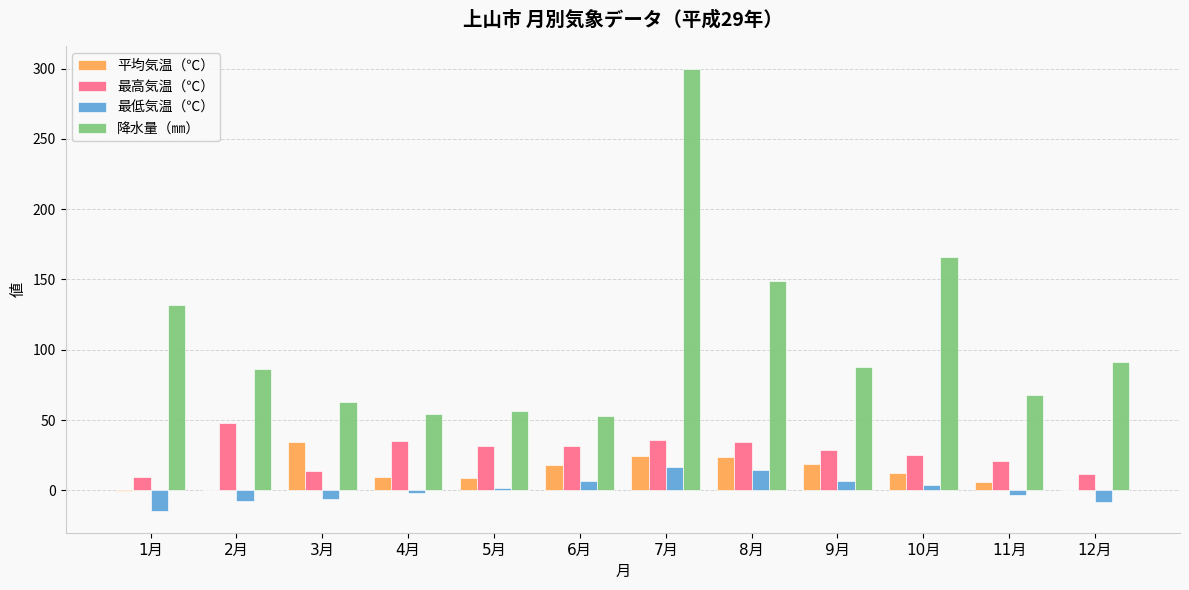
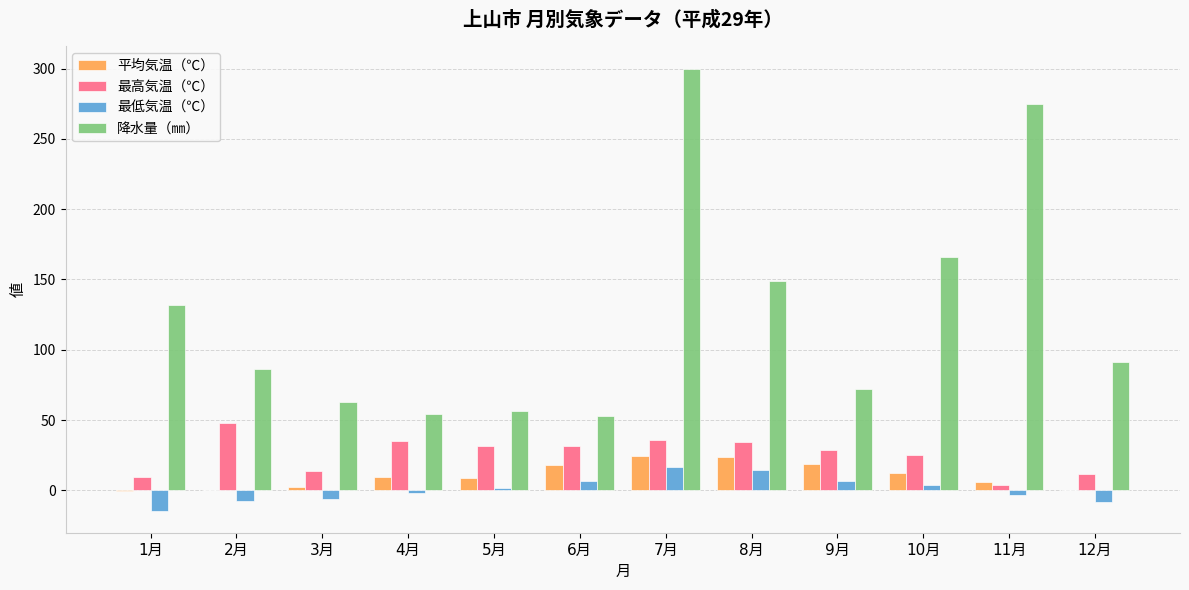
  {
    "平均気温（℃）": {
-     "3月": 35,
+     "3月": 3,
      "4月": 10,
      "5月": 9,
      "6月": 18,
      "7月": 25,
      "8月": 23,
      "9月": 19,
      "10月": 13,
      "11月": 6
    },
    "最高気温（℃）": {
      "1月": 9,
      "2月": 48,
      "3月": 14,
      "4月": 35,
      "5月": 32,
      "6月": 31,
      "7月": 36,
      "8月": 35,
      "9月": 29,
      "10月": 25,
-     "11月": 21,
+     "11月": 4,
      "12月": 12
    },
    "最低気温（℃）": {
      "1月": -14,
      "2月": -8,
      "3月": -6,
      "4月": -2,
      "5月": 2,
      "6月": 6,
      "7月": 16,
      "8月": 15,
      "9月": 7,
      "10月": 4,
      "11月": -3,
      "12月": -8
    },
    "降水量（㎜）": {
      "1月": 132,
      "2月": 87,
      "3月": 63,
      "4月": 55,
      "5月": 57,
      "6月": 53,
      "7月": 300,
      "8月": 149,
-     "9月": 88,
+     "9月": 72,
      "10月": 166,
-     "11月": 68,
+     "11月": 275,
      "12月": 92
    }
  }
